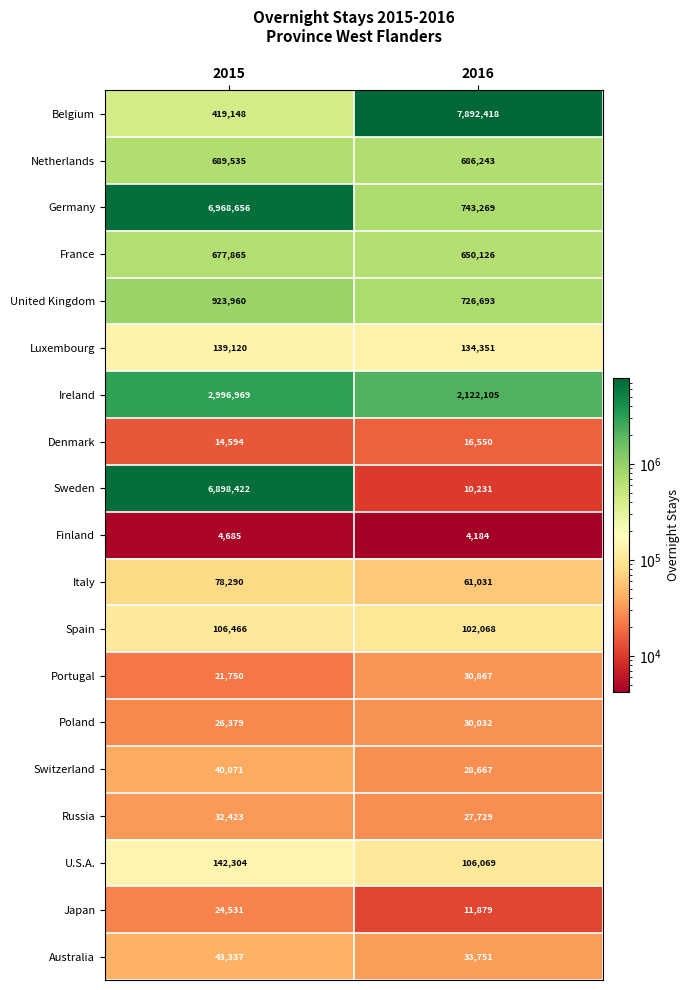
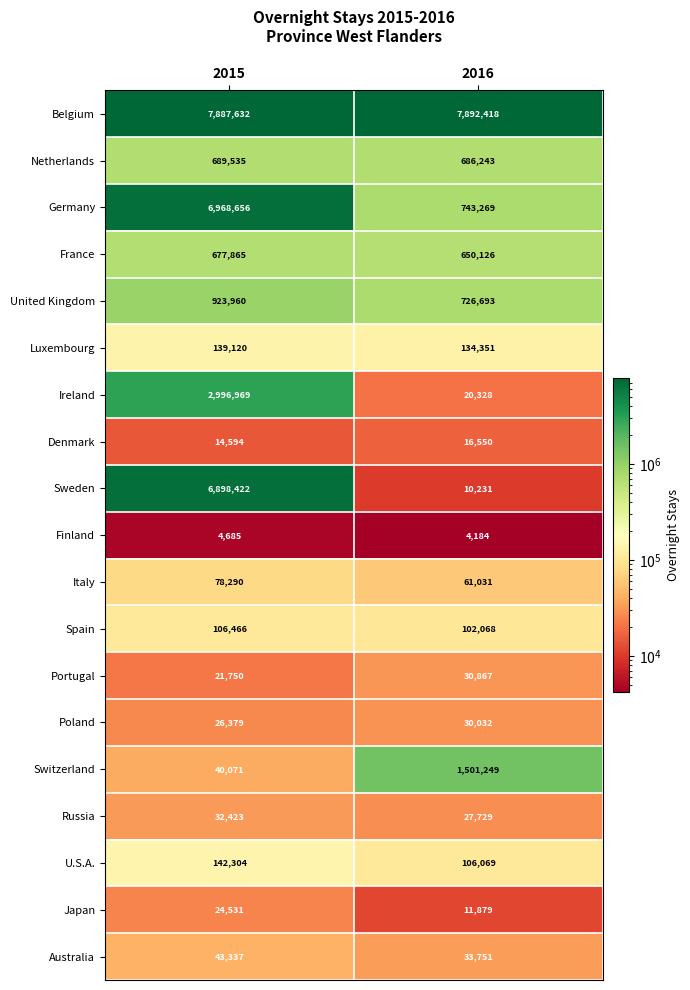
  {
    "Belgium": {
-     "2015": "419,148",
+     "2015": "7,887,632",
      "2016": "7,892,418"
    },
    "Netherlands": {
      "2015": "689,535",
      "2016": "686,243"
    },
    "Germany": {
      "2015": "6,968,656",
      "2016": "743,269"
    },
    "France": {
      "2015": "677,865",
      "2016": "650,126"
    },
    "United Kingdom": {
      "2015": "923,960",
      "2016": "726,693"
    },
    "Luxembourg": {
      "2015": "139,120",
      "2016": "134,351"
    },
    "Ireland": {
      "2015": "2,996,969",
-     "2016": "2,122,105"
+     "2016": "20,328"
    },
    "Denmark": {
      "2015": "14,594",
      "2016": "16,550"
    },
    "Sweden": {
      "2015": "6,898,422",
      "2016": "10,231"
    },
    "Finland": {
      "2015": "4,685",
      "2016": "4,184"
    },
    "Italy": {
      "2015": "78,290",
      "2016": "61,031"
    },
    "Spain": {
      "2015": "106,466",
      "2016": "102,068"
    },
    "Portugal": {
      "2015": "21,750",
      "2016": "30,867"
    },
    "Poland": {
      "2015": "26,379",
      "2016": "30,032"
    },
    "Switzerland": {
      "2015": "40,071",
-     "2016": "28,667"
+     "2016": "1,501,249"
    },
    "Russia": {
      "2015": "32,423",
      "2016": "27,729"
    },
    "U.S.A.": {
      "2015": "142,304",
      "2016": "106,069"
    },
    "Japan": {
      "2015": "24,531",
      "2016": "11,879"
    },
    "Australia": {
      "2015": "43,337",
      "2016": "33,751"
    }
  }
